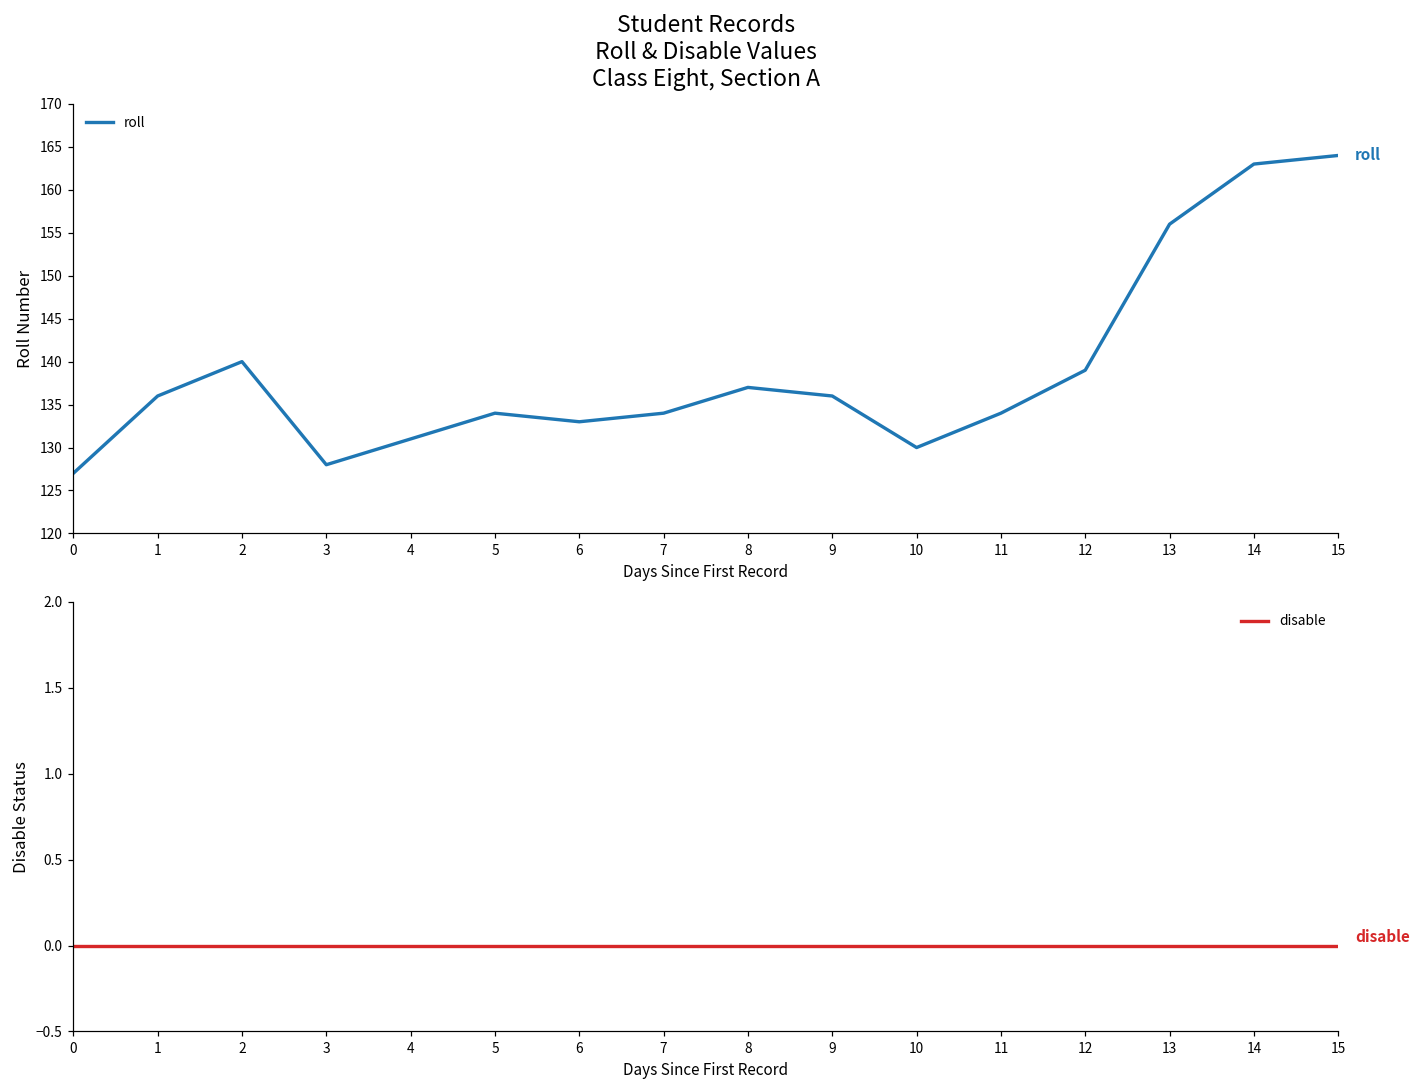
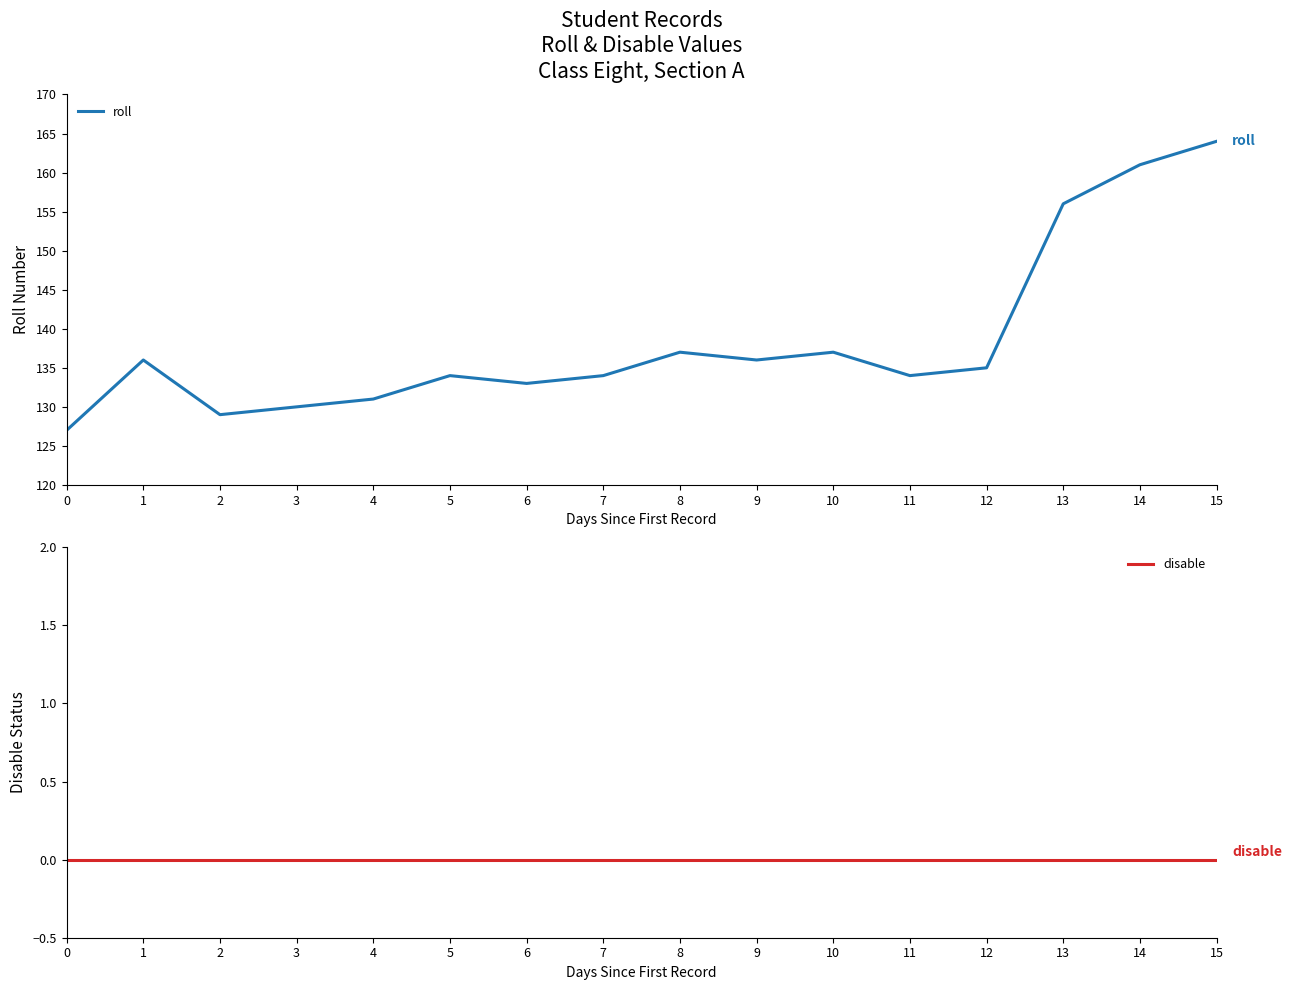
  {
    "Student Records Roll & Disable Values Class Eight, Section A": {
      "0": 127,
      "1": 136,
-     "2": 140,
-     "3": 128,
+     "2": 129,
+     "3": 130,
      "4": 131,
      "5": 134,
      "6": 133,
      "7": 134,
      "8": 137,
      "9": 136,
-     "10": 130,
+     "10": 137,
      "11": 134,
-     "12": 139,
+     "12": 135,
      "13": 156,
-     "14": 163,
+     "14": 161,
      "15": 164
    }
  }
